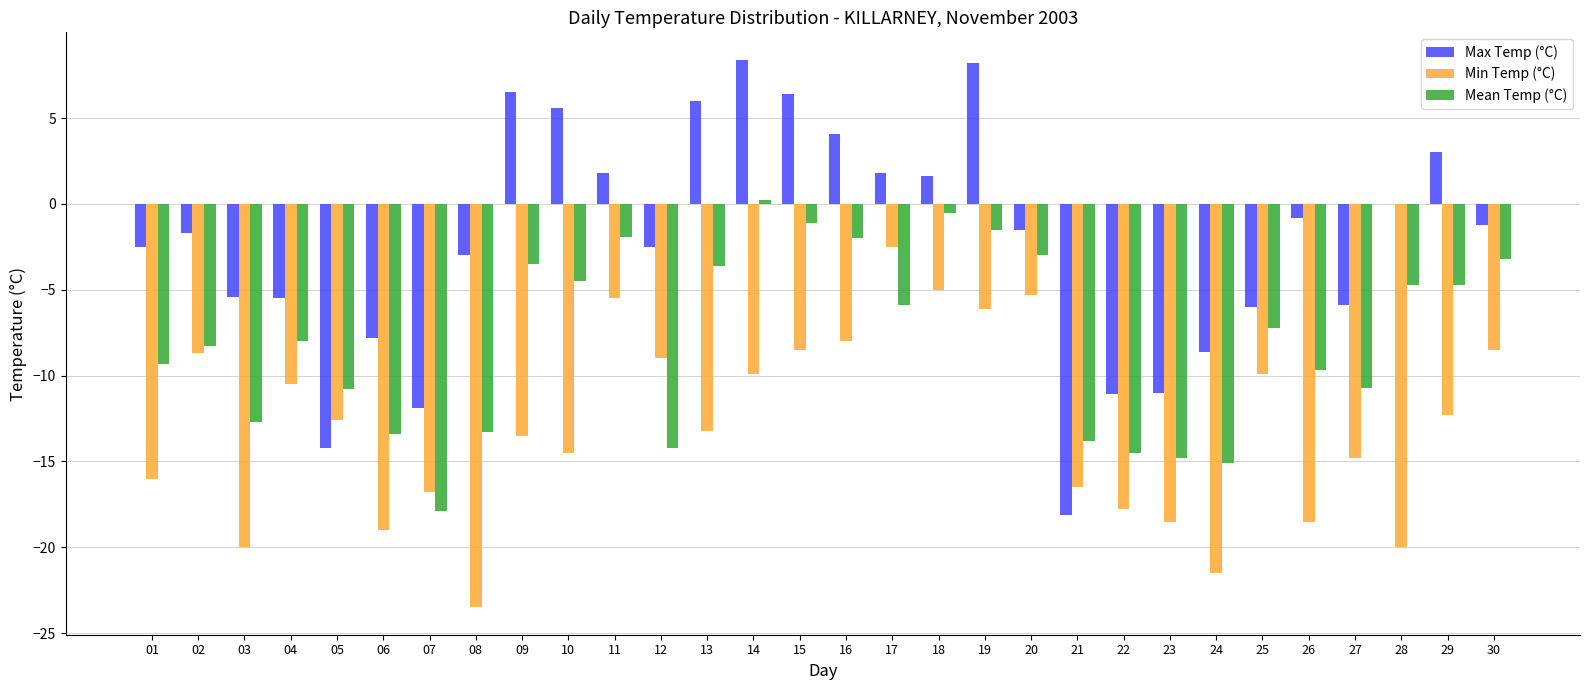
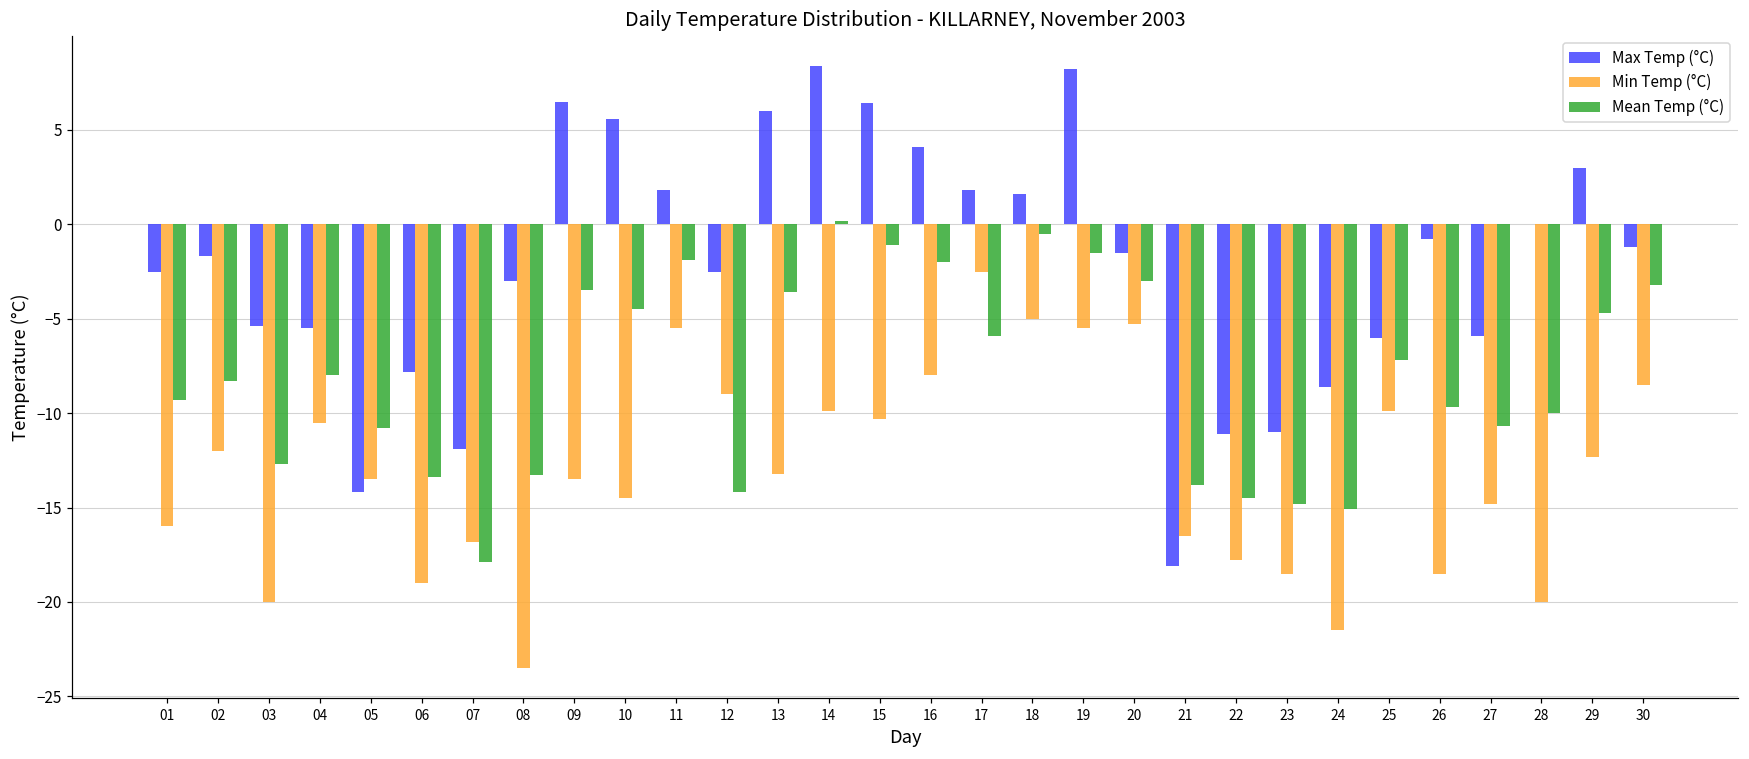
  {
    "Max Temp (°C)": {
      "01": -2.5,
      "02": -1.7,
      "03": -5.4,
      "04": -5.5,
      "05": -14.2,
      "06": -7.8,
      "07": -11.9,
      "08": -3.0,
      "09": 6.5,
      "10": 5.6,
      "11": 1.8,
      "12": -2.5,
      "13": 6.0,
      "14": 8.4,
      "15": 6.4,
      "16": 4.1,
      "17": 1.8,
      "18": 1.6,
      "19": 8.2,
      "20": -1.5,
      "21": -18.1,
      "22": -11.1,
      "23": -11.0,
      "24": -8.6,
      "25": -6.0,
      "26": -0.8,
      "27": -5.9,
      "28": 0.0,
      "29": 3.0,
      "30": -1.2
    },
    "Min Temp (°C)": {
      "01": -16.0,
-     "02": -8.7,
+     "02": -12.0,
      "03": -20.0,
      "04": -10.5,
-     "05": -12.6,
+     "05": -13.5,
      "06": -19.0,
      "07": -16.8,
      "08": -23.5,
      "09": -13.5,
      "10": -14.5,
      "11": -5.5,
      "12": -9.0,
      "13": -13.2,
      "14": -9.9,
-     "15": -8.5,
+     "15": -10.3,
      "16": -8.0,
      "17": -2.5,
      "18": -5.0,
-     "19": -6.1,
+     "19": -5.5,
      "20": -5.3,
      "21": -16.5,
      "22": -17.8,
      "23": -18.5,
      "24": -21.5,
      "25": -9.9,
      "26": -18.5,
      "27": -14.8,
      "28": -20.0,
      "29": -12.3,
      "30": -8.5
    },
    "Mean Temp (°C)": {
      "01": -9.3,
      "02": -8.3,
      "03": -12.7,
      "04": -8.0,
      "05": -10.8,
      "06": -13.4,
      "07": -17.9,
      "08": -13.3,
      "09": -3.5,
      "10": -4.5,
      "11": -1.9,
      "12": -14.2,
      "13": -3.6,
      "14": 0.2,
      "15": -1.1,
      "16": -2.0,
      "17": -5.9,
      "18": -0.5,
      "19": -1.5,
      "20": -3.0,
      "21": -13.8,
      "22": -14.5,
      "23": -14.8,
      "24": -15.1,
      "25": -7.2,
      "26": -9.7,
      "27": -10.7,
-     "28": -4.7,
+     "28": -10.0,
      "29": -4.7,
      "30": -3.2
    }
  }
